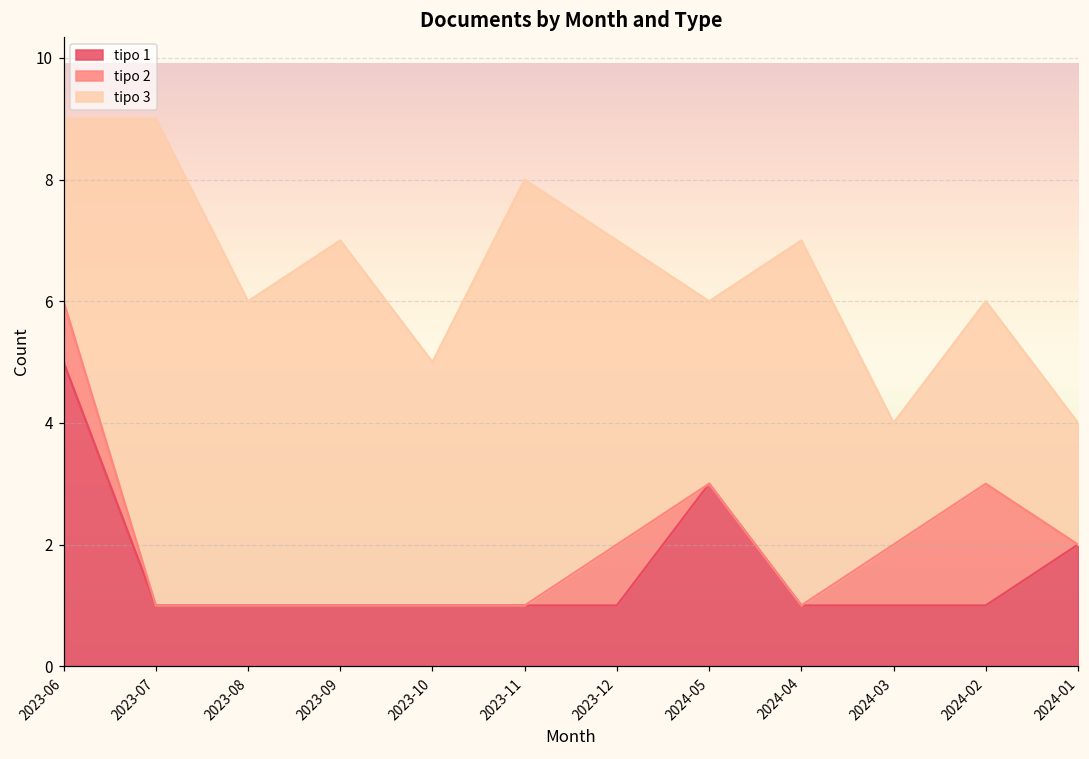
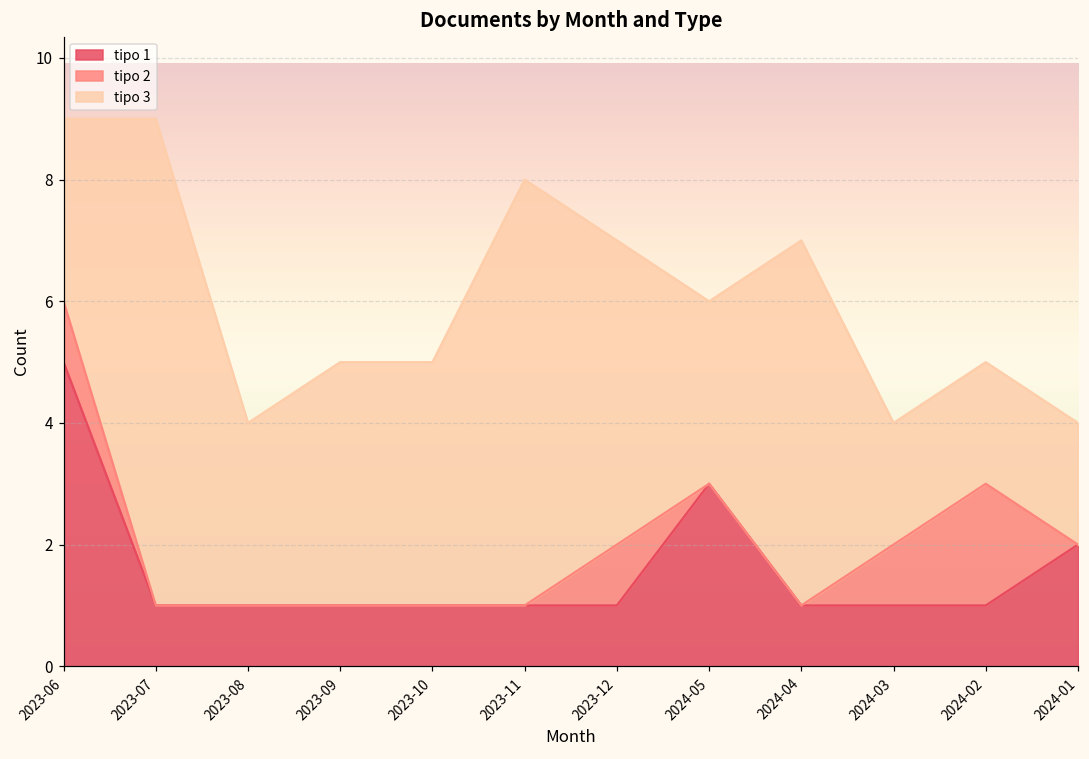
  {
    "tipo 1": {
      "2023-06": 5,
      "2023-12": 1,
      "2024-03": 1,
      "2024-02": 1
    },
    "tipo 2": {
      "2023-06": 6,
      "2023-12": 2,
      "2024-03": 2,
      "2024-02": 3
    },
    "tipo 3": {
      "2023-06": 3,
      "2023-07": 8,
-     "2023-08": 5,
-     "2023-09": 6,
+     "2023-08": 3,
+     "2023-09": 4,
      "2023-10": 4,
      "2023-11": 7,
      "2023-12": 5,
      "2024-05": 3,
      "2024-04": 6,
      "2024-03": 2,
-     "2024-02": 3,
+     "2024-02": 2,
      "2024-01": 2
    }
  }
